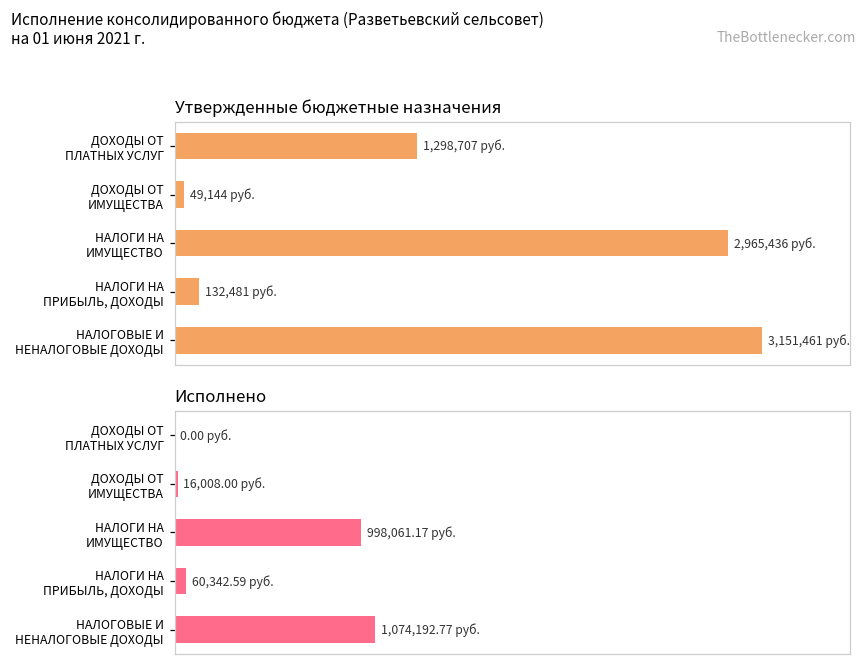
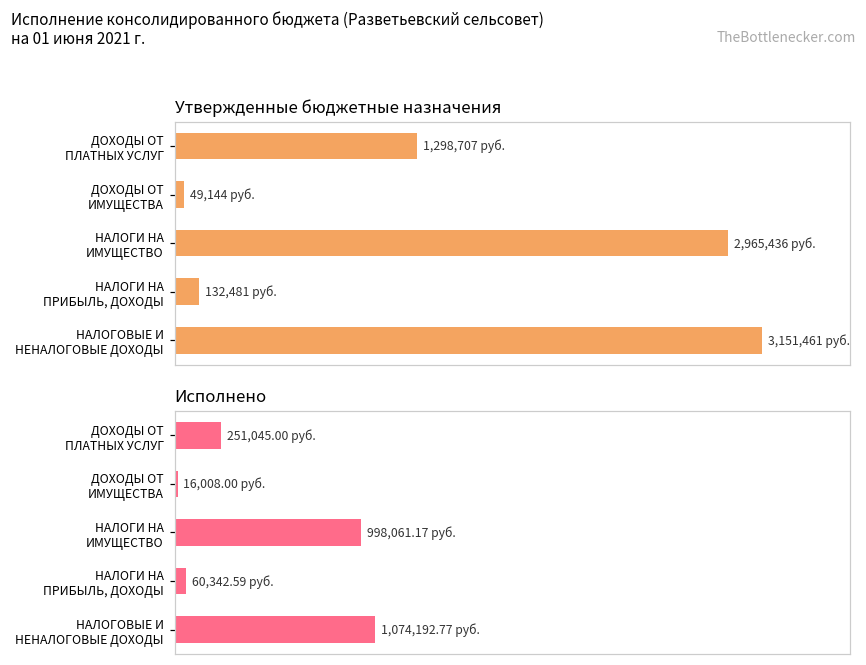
  {
    "Утвержденные бюджетные назначения": {
      "ДОХОДЫ ОТ ПЛАТНЫХ УСЛУГ": "1,298,707",
      "ДОХОДЫ ОТ ИМУЩЕСТВА": "49,144",
      "НАЛОГИ НА ИМУЩЕСТВО": "2,965,436",
      "НАЛОГИ НА ПРИБЫЛЬ, ДОХОДЫ": "132,481",
      "НАЛОГОВЫЕ И НЕНАЛОГОВЫЕ ДОХОДЫ": "3,151,461"
    },
    "Исполнено": {
-     "ДОХОДЫ ОТ ПЛАТНЫХ УСЛУГ": "0.00",
+     "ДОХОДЫ ОТ ПЛАТНЫХ УСЛУГ": "251,045.00",
      "ДОХОДЫ ОТ ИМУЩЕСТВА": "16,008.00",
      "НАЛОГИ НА ИМУЩЕСТВО": "998,061.17",
      "НАЛОГИ НА ПРИБЫЛЬ, ДОХОДЫ": "60,342.59",
      "НАЛОГОВЫЕ И НЕНАЛОГОВЫЕ ДОХОДЫ": "1,074,192.77"
    }
  }
